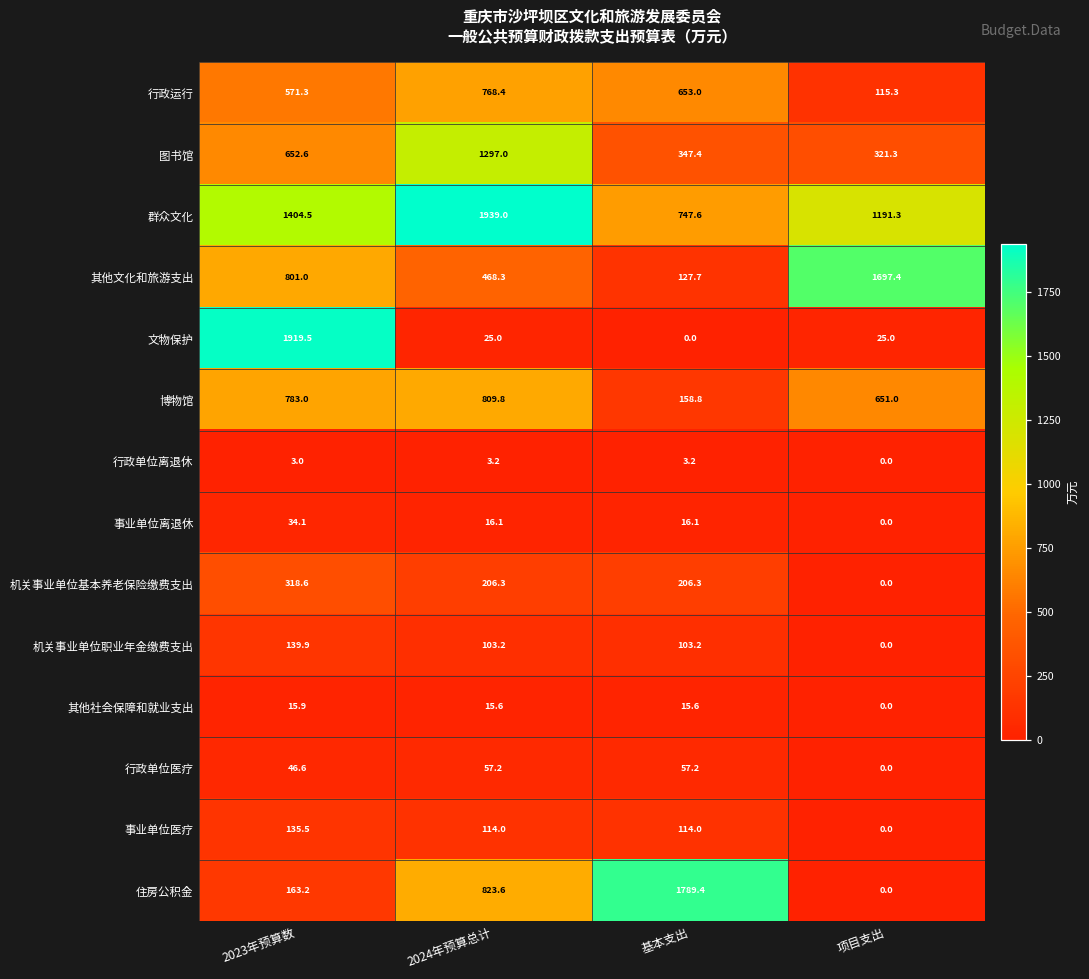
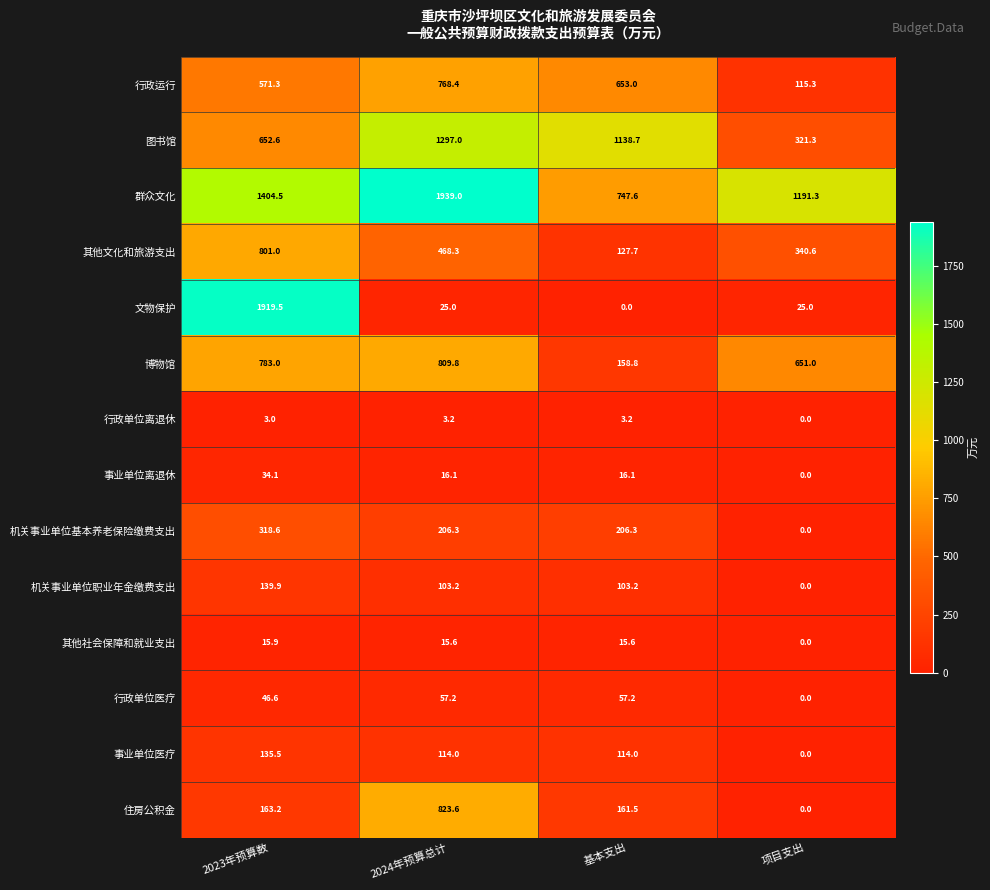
  {
    "行政运行": {
      "2023年预算数": 571.3,
      "2024年预算总计": 768.4,
      "基本支出": 653.0,
      "项目支出": 115.3
    },
    "图书馆": {
      "2023年预算数": 652.6,
      "2024年预算总计": 1297.0,
-     "基本支出": 347.4,
+     "基本支出": 1138.7,
      "项目支出": 321.3
    },
    "群众文化": {
      "2023年预算数": 1404.5,
      "2024年预算总计": 1939.0,
      "基本支出": 747.6,
      "项目支出": 1191.3
    },
    "其他文化和旅游支出": {
      "2023年预算数": 801.0,
      "2024年预算总计": 468.3,
      "基本支出": 127.7,
-     "项目支出": 1697.4
+     "项目支出": 340.6
    },
    "文物保护": {
      "2023年预算数": 1919.5,
      "2024年预算总计": 25.0,
      "基本支出": 0.0,
      "项目支出": 25.0
    },
    "博物馆": {
      "2023年预算数": 783.0,
      "2024年预算总计": 809.8,
      "基本支出": 158.8,
      "项目支出": 651.0
    },
    "行政单位离退休": {
      "2023年预算数": 3.0,
      "2024年预算总计": 3.2,
      "基本支出": 3.2,
      "项目支出": 0.0
    },
    "事业单位离退休": {
      "2023年预算数": 34.1,
      "2024年预算总计": 16.1,
      "基本支出": 16.1,
      "项目支出": 0.0
    },
    "机关事业单位基本养老保险缴费支出": {
      "2023年预算数": 318.6,
      "2024年预算总计": 206.3,
      "基本支出": 206.3,
      "项目支出": 0.0
    },
    "机关事业单位职业年金缴费支出": {
      "2023年预算数": 139.9,
      "2024年预算总计": 103.2,
      "基本支出": 103.2,
      "项目支出": 0.0
    },
    "其他社会保障和就业支出": {
      "2023年预算数": 15.9,
      "2024年预算总计": 15.6,
      "基本支出": 15.6,
      "项目支出": 0.0
    },
    "行政单位医疗": {
      "2023年预算数": 46.6,
      "2024年预算总计": 57.2,
      "基本支出": 57.2,
      "项目支出": 0.0
    },
    "事业单位医疗": {
      "2023年预算数": 135.5,
      "2024年预算总计": 114.0,
      "基本支出": 114.0,
      "项目支出": 0.0
    },
    "住房公积金": {
      "2023年预算数": 163.2,
      "2024年预算总计": 823.6,
-     "基本支出": 1789.4,
+     "基本支出": 161.5,
      "项目支出": 0.0
    }
  }
